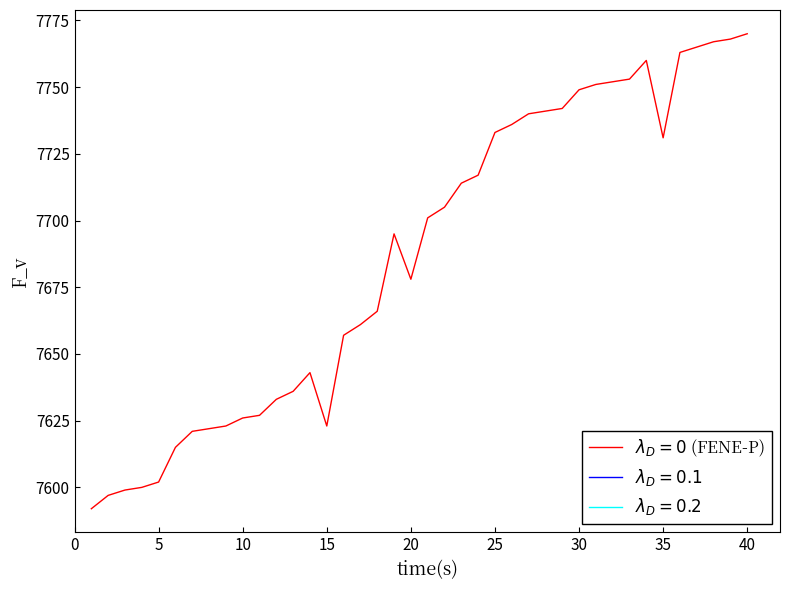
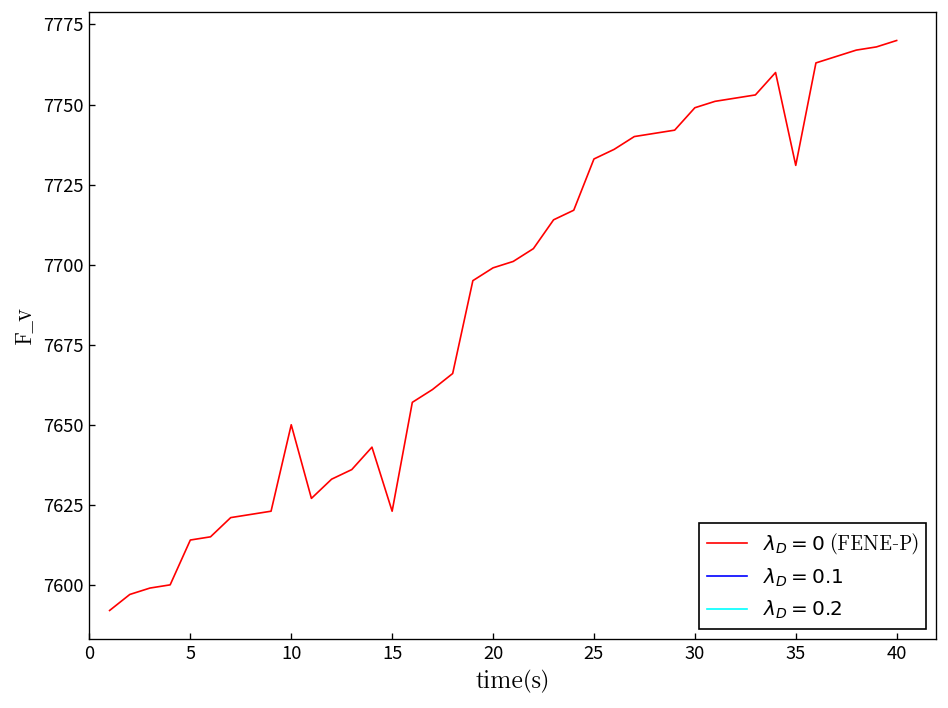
  {
-   "5": 7602,
-   "10": 7626,
+   "5": 7614,
+   "10": 7650,
    "15": 7623,
-   "20": 7678,
+   "20": 7699,
    "25": 7733,
    "30": 7749,
    "35": 7731,
    "40": 7770
  }
